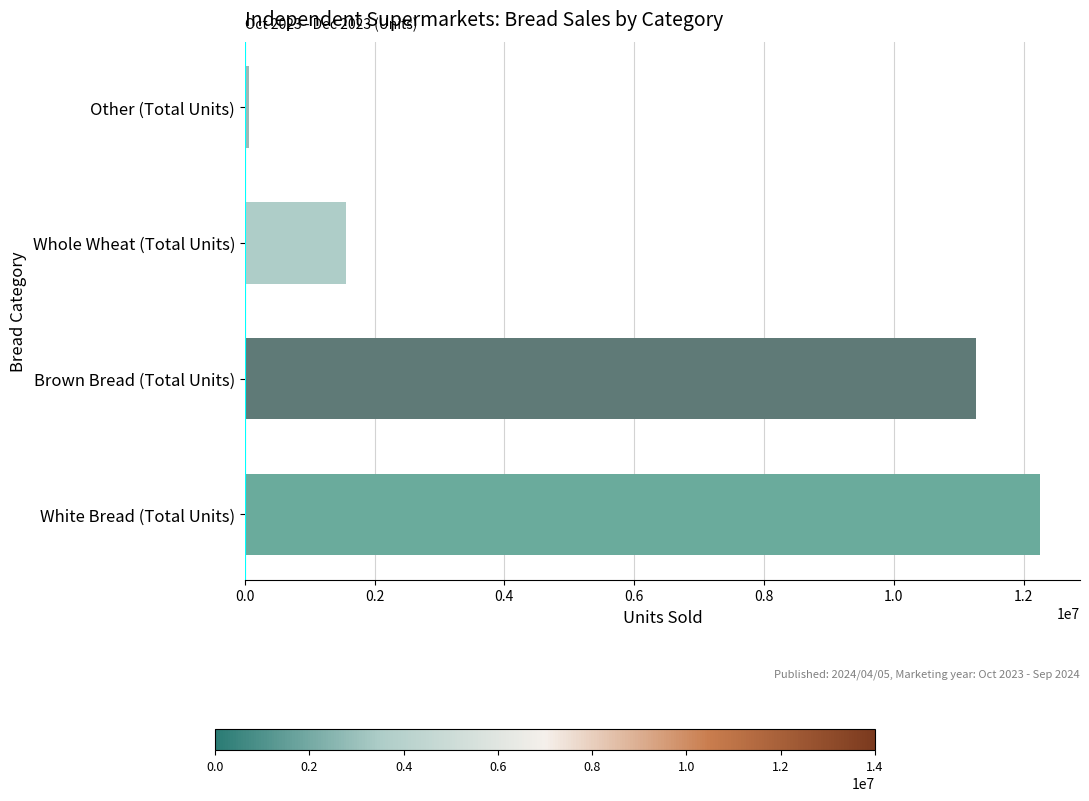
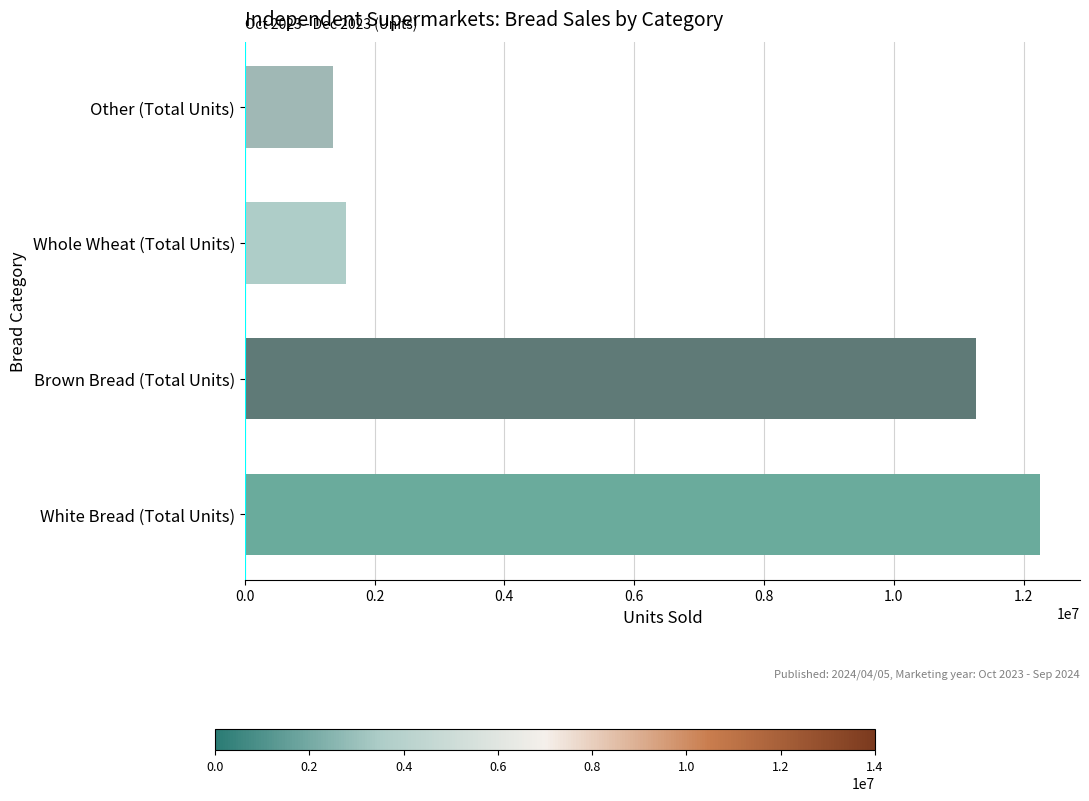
  {
-   "Other (Total Units)": 100000,
+   "Other (Total Units)": 1400000,
    "Whole Wheat (Total Units)": 1600000,
    "Brown Bread (Total Units)": 11300000,
    "White Bread (Total Units)": 12300000
  }
